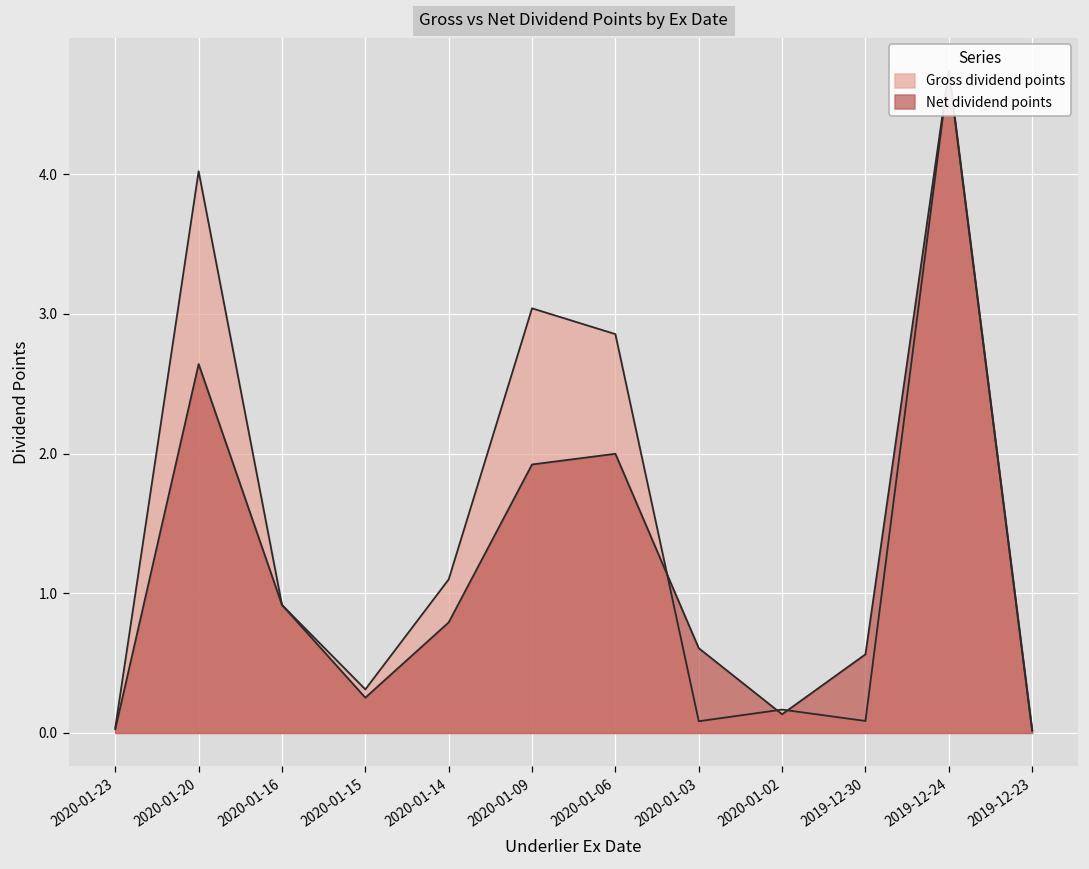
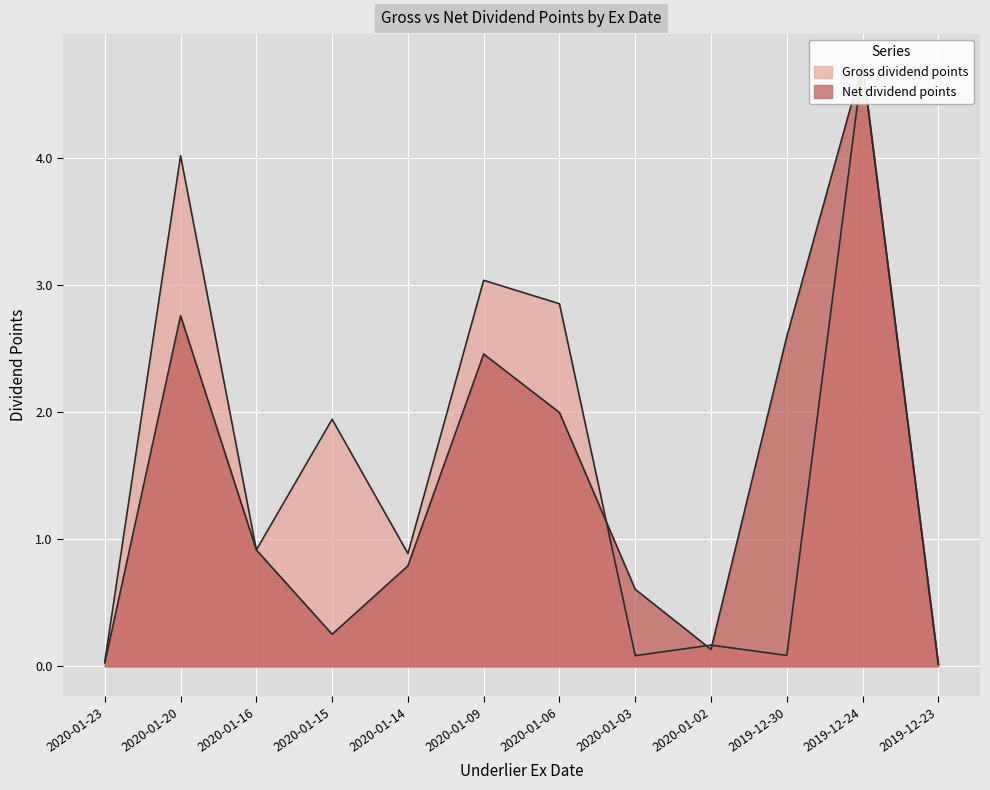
  {
    "Gross dividend points": {
      "2020-01-20": 4.02,
-     "2020-01-15": 0.31,
-     "2020-01-14": 1.10,
+     "2020-01-15": 1.95,
+     "2020-01-14": 0.89,
      "2020-01-09": 3.04,
      "2020-01-06": 2.85,
      "2020-01-03": 0.08,
      "2020-01-02": 0.17,
      "2019-12-30": 0.09
    },
    "Net dividend points": {
-     "2020-01-20": 2.64,
+     "2020-01-20": 2.76,
      "2020-01-15": 0.25,
      "2020-01-14": 0.79,
-     "2020-01-09": 1.92,
+     "2020-01-09": 2.46,
      "2020-01-06": 2.00,
      "2020-01-03": 0.61,
      "2020-01-02": 0.13,
-     "2019-12-30": 0.56
+     "2019-12-30": 2.60
    }
  }
